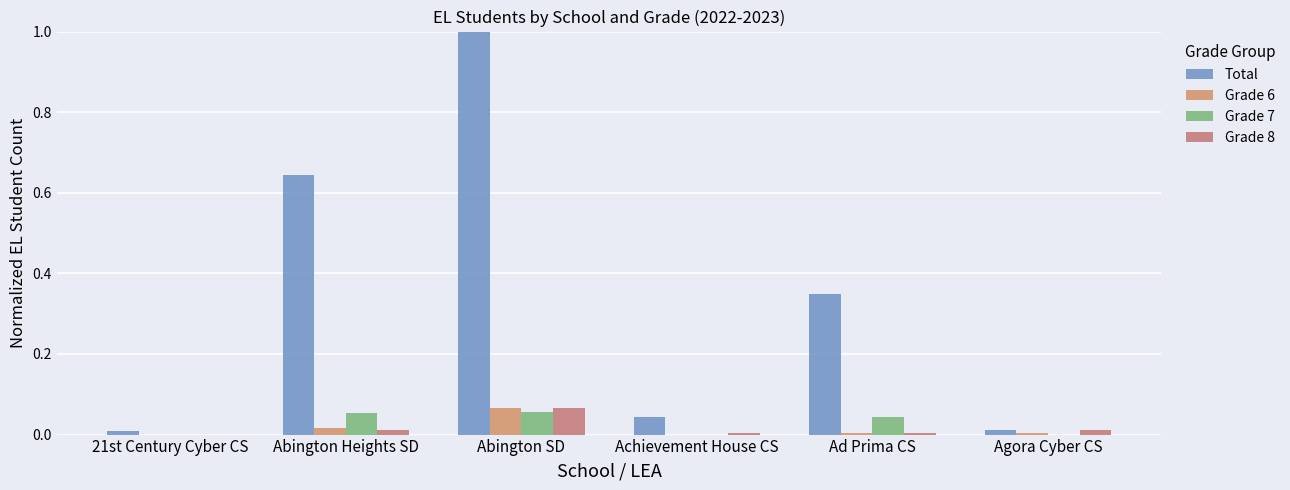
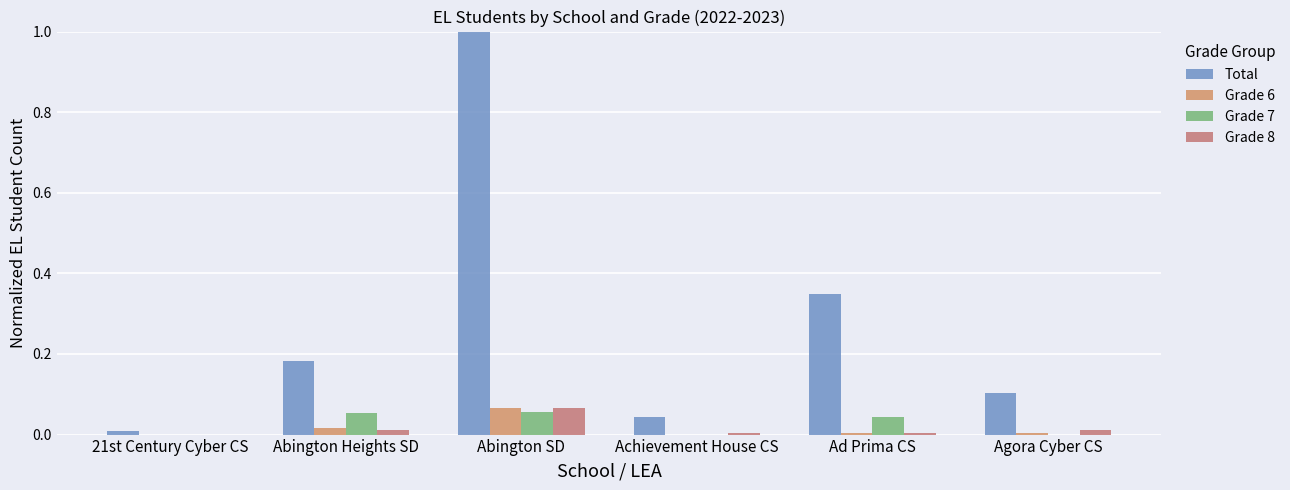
  {
    "Total": {
      "21st Century Cyber CS": 0.01,
-     "Abington Heights SD": 0.64,
+     "Abington Heights SD": 0.18,
      "Abington SD": 1.00,
      "Achievement House CS": 0.04,
      "Ad Prima CS": 0.35,
-     "Agora Cyber CS": 0.01
+     "Agora Cyber CS": 0.10
    },
    "Grade 7": {
      "21st Century Cyber CS": 0.00,
      "Abington Heights SD": 0.05,
      "Abington SD": 0.06,
      "Achievement House CS": 0.00,
      "Ad Prima CS": 0.04,
      "Agora Cyber CS": 0.00
    }
  }
